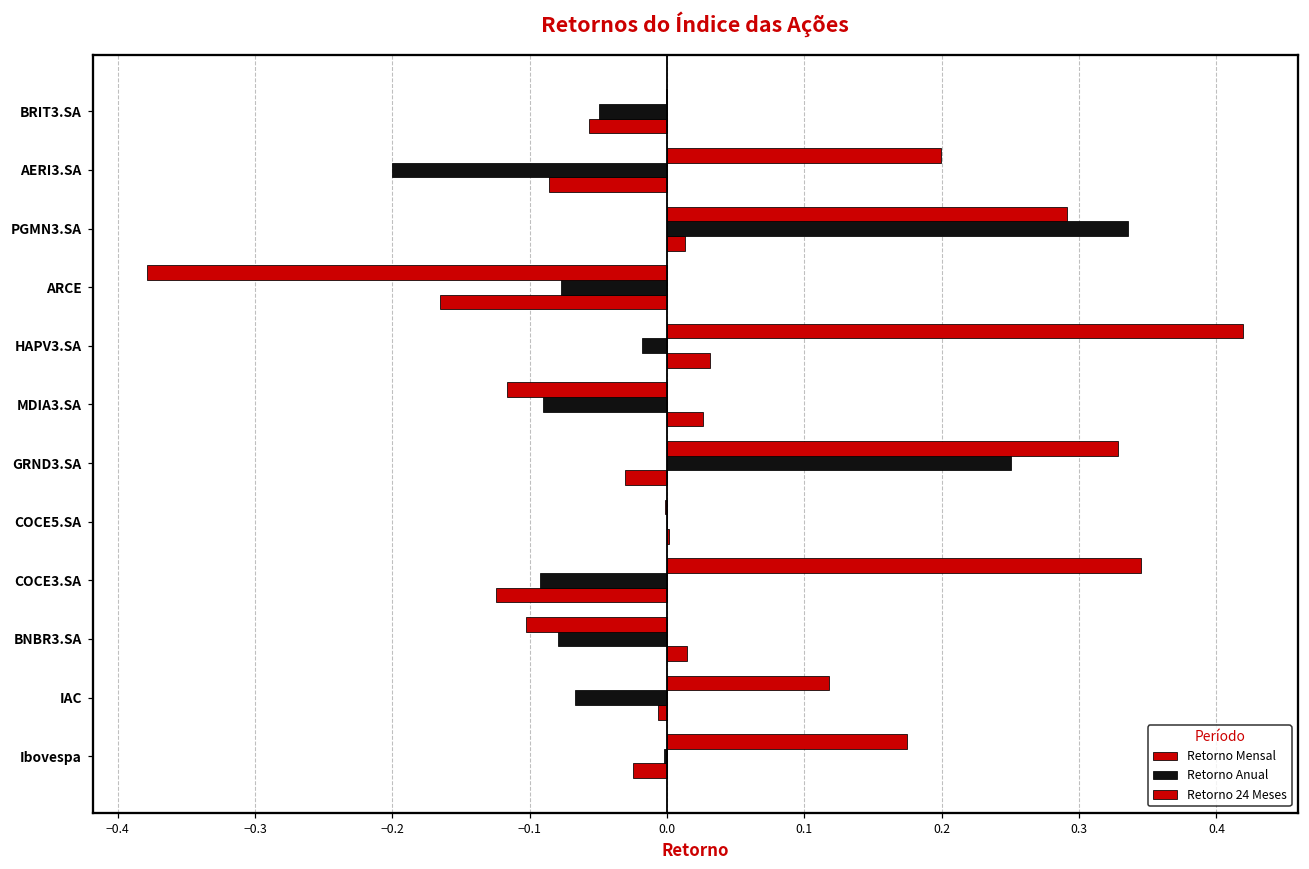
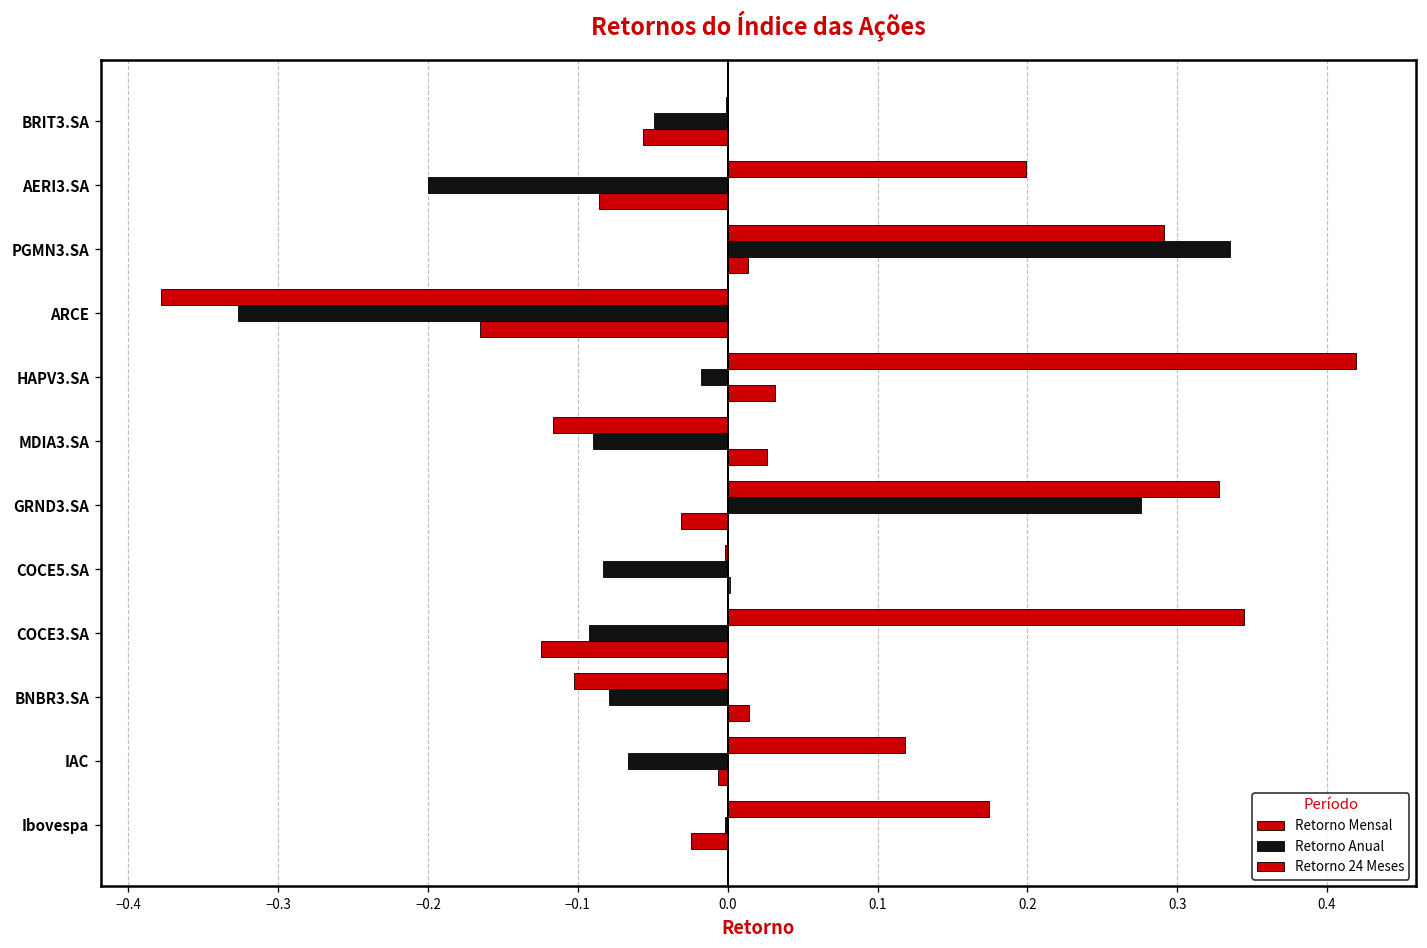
  {
    "Retorno Anual": {
      "BRIT3.SA": -0.049,
      "AERI3.SA": -0.200,
      "PGMN3.SA": 0.336,
-     "ARCE": -0.077,
+     "ARCE": -0.327,
      "HAPV3.SA": -0.018,
      "MDIA3.SA": -0.090,
-     "GRND3.SA": 0.250,
-     "COCE5.SA": 0.000,
+     "GRND3.SA": 0.276,
+     "COCE5.SA": -0.083,
      "COCE3.SA": -0.092,
      "BNBR3.SA": -0.079,
      "IAC": -0.067
    }
  }
